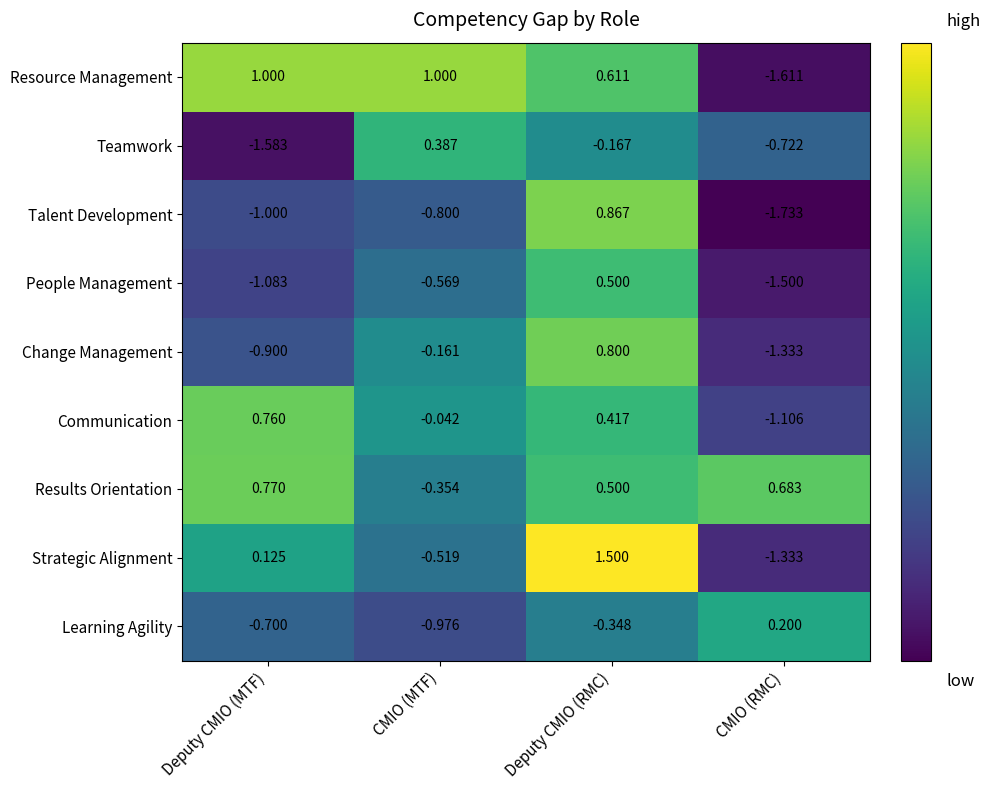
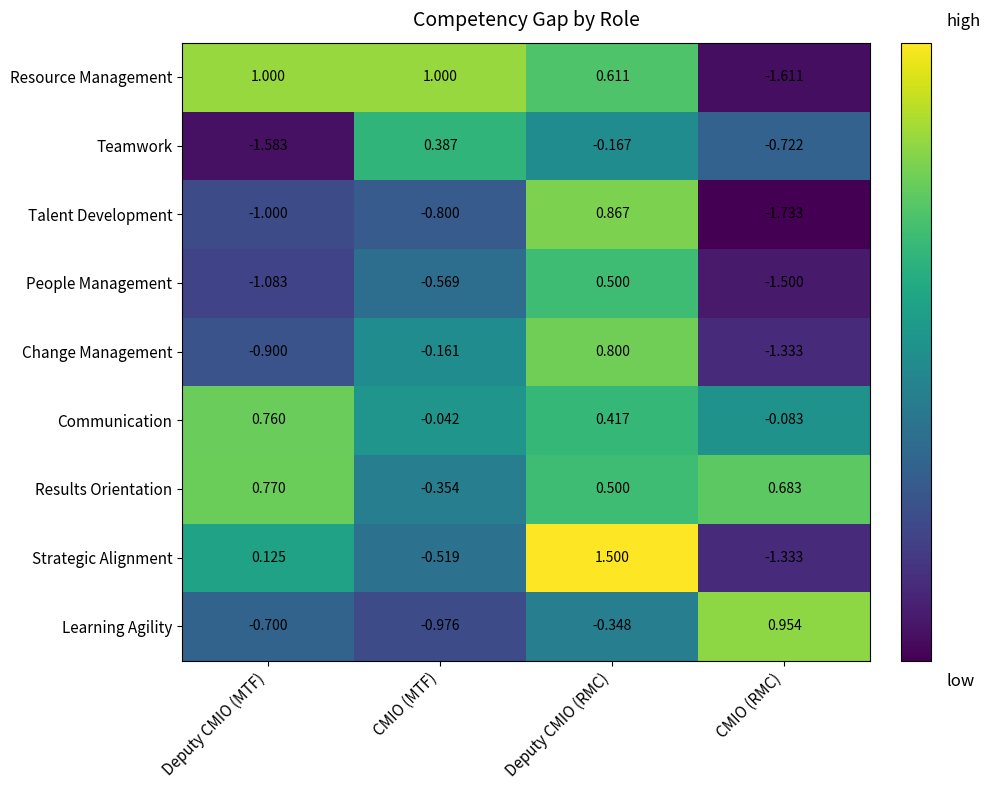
  {
    "Resource Management": {
      "Deputy CMIO (MTF)": 1.000,
      "CMIO (MTF)": 1.000,
      "Deputy CMIO (RMC)": 0.611,
      "CMIO (RMC)": -1.611
    },
    "Teamwork": {
      "Deputy CMIO (MTF)": -1.583,
      "CMIO (MTF)": 0.387,
      "Deputy CMIO (RMC)": -0.167,
      "CMIO (RMC)": -0.722
    },
    "Talent Development": {
      "Deputy CMIO (MTF)": -1.000,
      "CMIO (MTF)": -0.800,
      "Deputy CMIO (RMC)": 0.867,
      "CMIO (RMC)": -1.733
    },
    "People Management": {
      "Deputy CMIO (MTF)": -1.083,
      "CMIO (MTF)": -0.569,
      "Deputy CMIO (RMC)": 0.500,
      "CMIO (RMC)": -1.500
    },
    "Change Management": {
      "Deputy CMIO (MTF)": -0.900,
      "CMIO (MTF)": -0.161,
      "Deputy CMIO (RMC)": 0.800,
      "CMIO (RMC)": -1.333
    },
    "Communication": {
      "Deputy CMIO (MTF)": 0.760,
      "CMIO (MTF)": -0.042,
      "Deputy CMIO (RMC)": 0.417,
-     "CMIO (RMC)": -1.106
+     "CMIO (RMC)": -0.083
    },
    "Results Orientation": {
      "Deputy CMIO (MTF)": 0.770,
      "CMIO (MTF)": -0.354,
      "Deputy CMIO (RMC)": 0.500,
      "CMIO (RMC)": 0.683
    },
    "Strategic Alignment": {
      "Deputy CMIO (MTF)": 0.125,
      "CMIO (MTF)": -0.519,
      "Deputy CMIO (RMC)": 1.500,
      "CMIO (RMC)": -1.333
    },
    "Learning Agility": {
      "Deputy CMIO (MTF)": -0.700,
      "CMIO (MTF)": -0.976,
      "Deputy CMIO (RMC)": -0.348,
-     "CMIO (RMC)": 0.200
+     "CMIO (RMC)": 0.954
    }
  }
